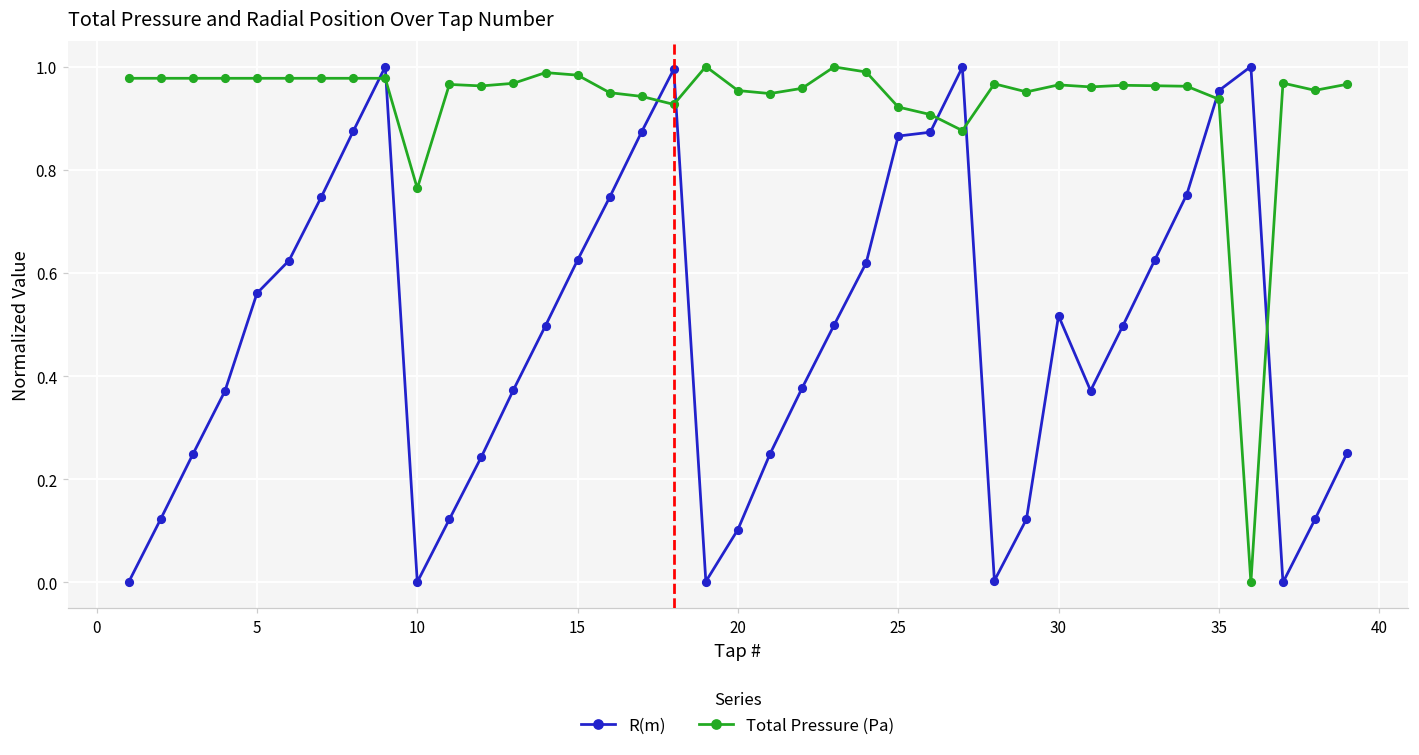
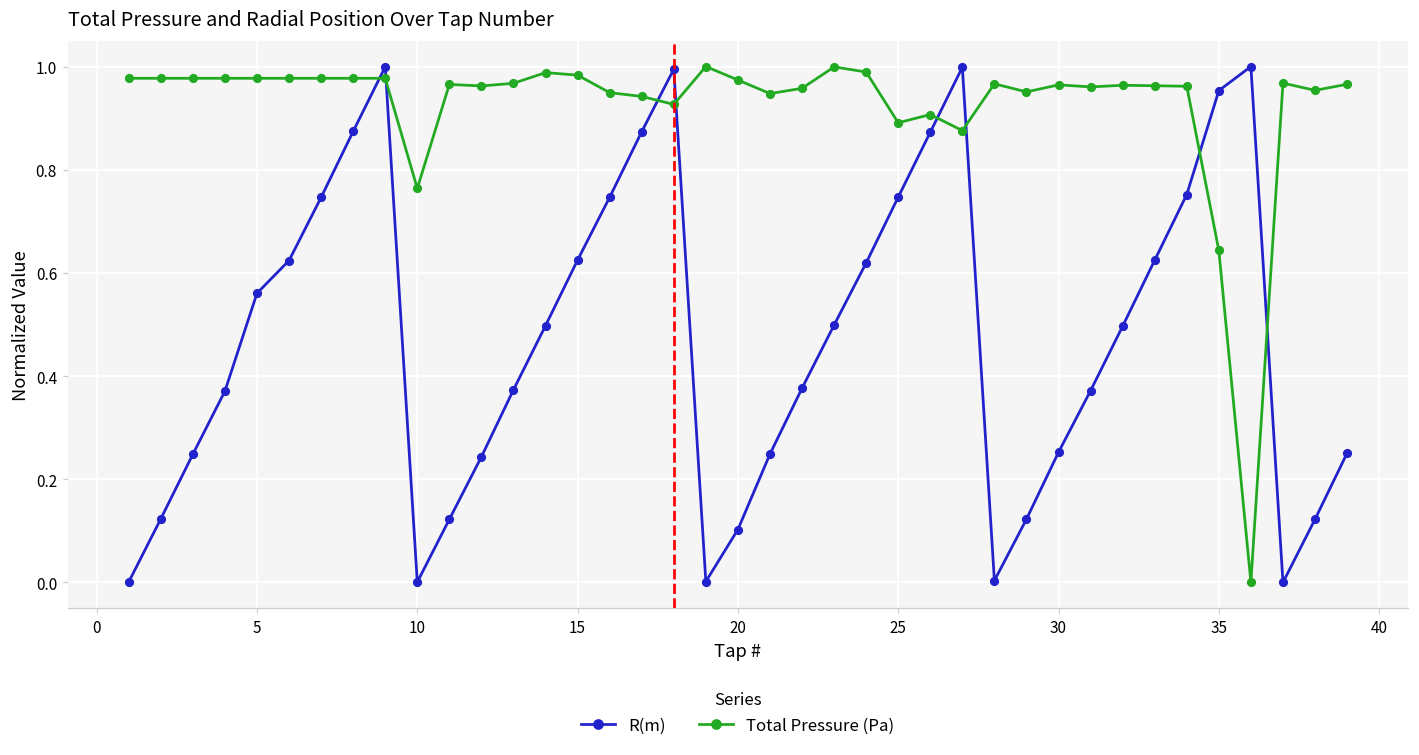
  {
    "R(m)": {
      "5": 0.56,
      "10": 0.00,
      "15": 0.62,
      "20": 0.10,
-     "25": 0.87,
-     "30": 0.52,
+     "25": 0.75,
+     "30": 0.25,
      "35": 0.95
    },
    "Total Pressure (Pa)": {
      "5": 0.98,
      "10": 0.76,
      "15": 0.98,
-     "20": 0.95,
-     "25": 0.92,
+     "20": 0.97,
+     "25": 0.89,
      "30": 0.96,
-     "35": 0.94
+     "35": 0.64
    }
  }
